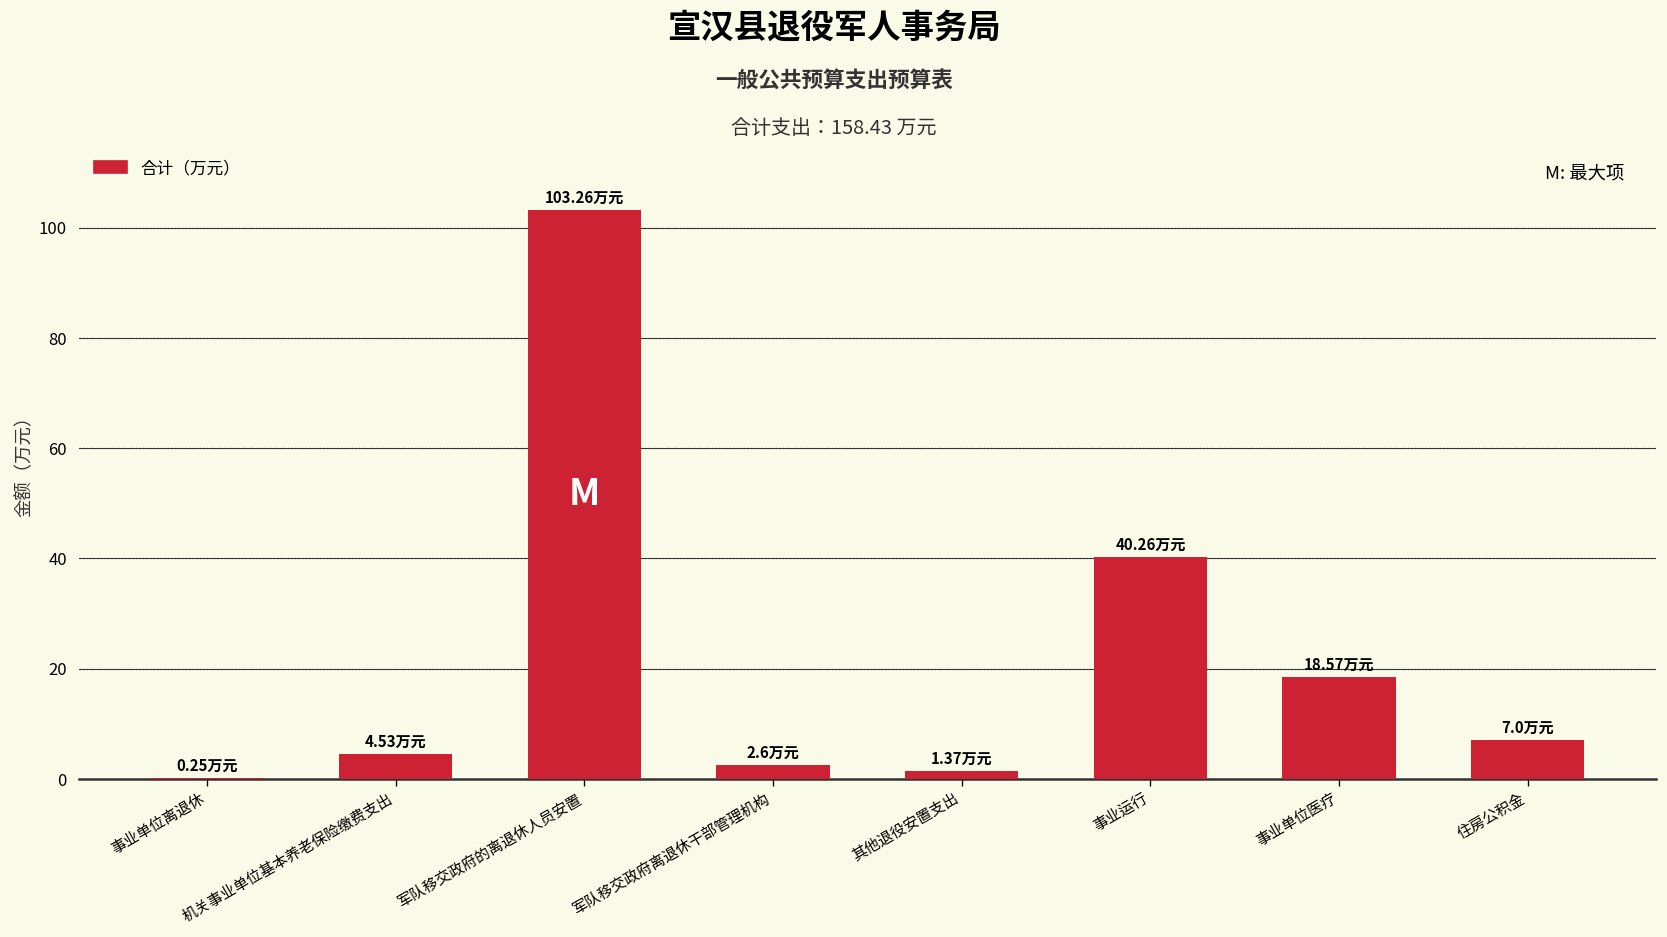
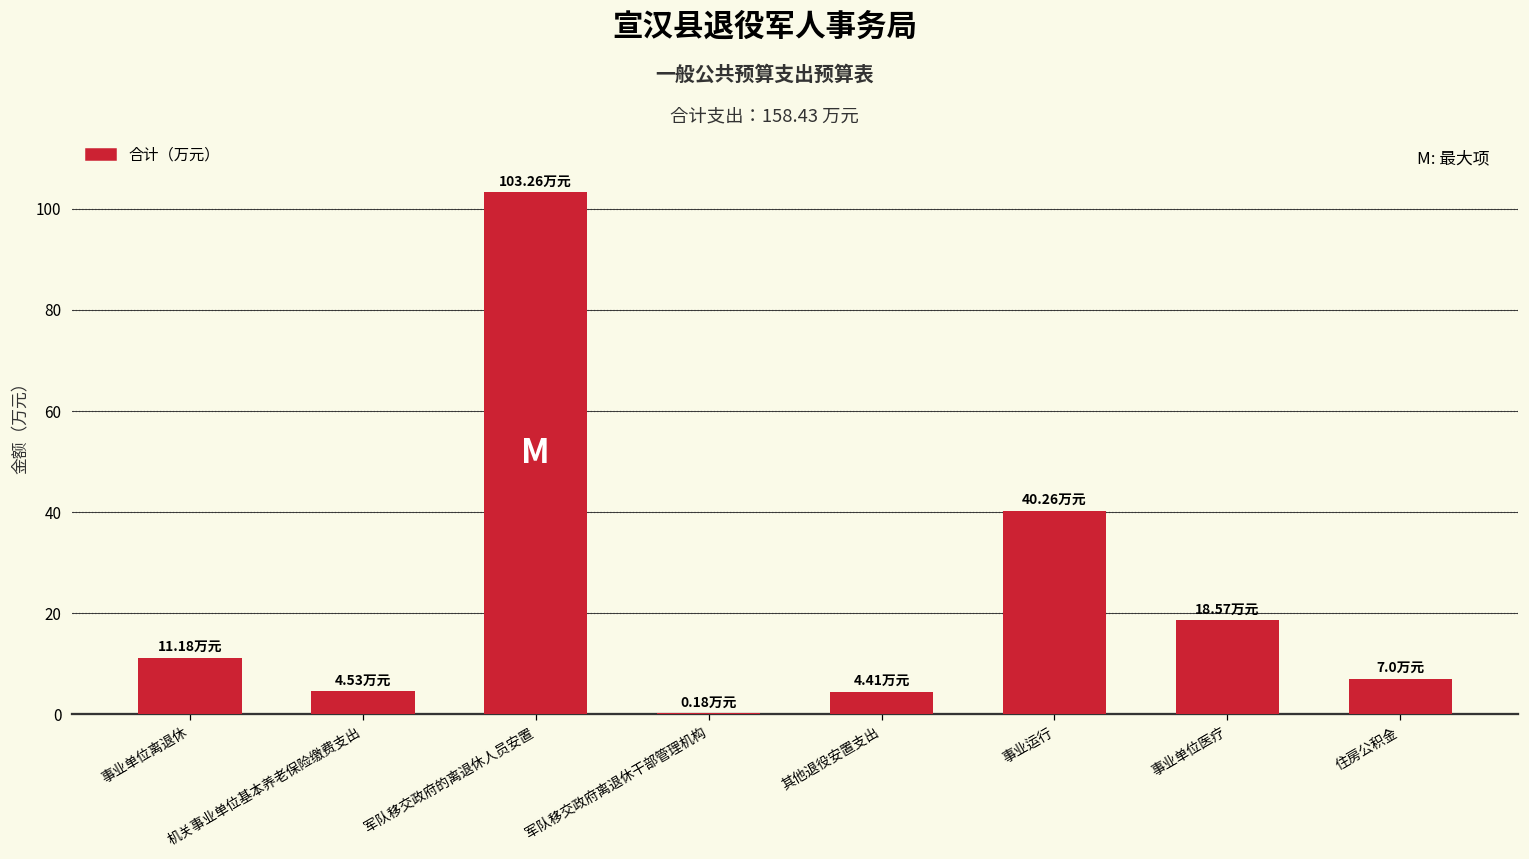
  {
-   "事业单位离退休": 0.25,
+   "事业单位离退休": 11.18,
    "机关事业单位基本养老保险缴费支出": 4.53,
    "军队移交政府的离退休人员安置": 103.26,
-   "军队移交政府离退休干部管理机构": 2.6,
-   "其他退役安置支出": 1.37,
+   "军队移交政府离退休干部管理机构": 0.18,
+   "其他退役安置支出": 4.41,
    "事业运行": 40.26,
    "事业单位医疗": 18.57,
    "住房公积金": 7.0
  }
